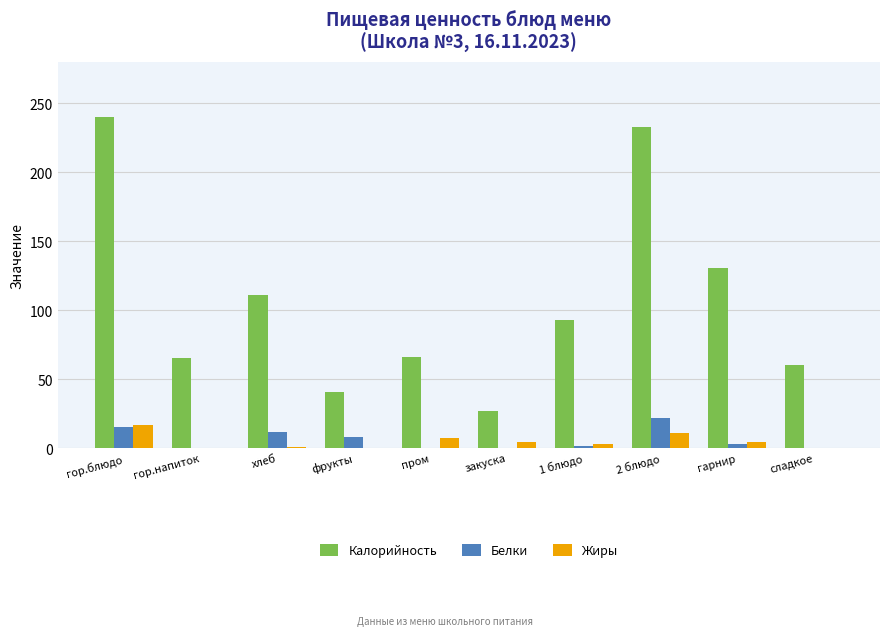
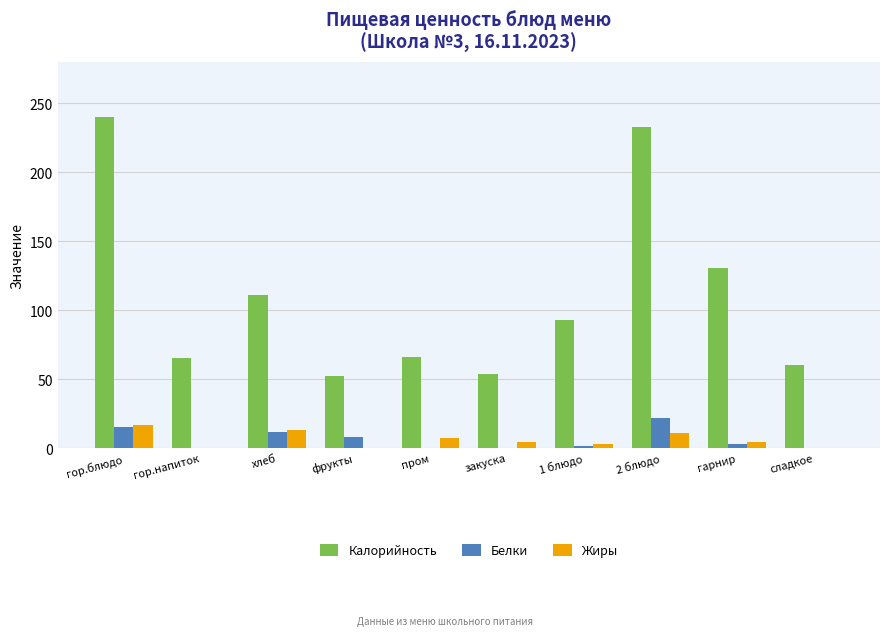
  {
    "Калорийность": {
      "гор.блюдо": 240,
      "гор.напиток": 65,
      "хлеб": 111,
-     "фрукты": 41,
+     "фрукты": 52,
      "пром": 66,
-     "закуска": 27,
+     "закуска": 54,
      "1 блюдо": 93,
      "2 блюдо": 233,
      "гарнир": 131,
      "сладкое": 60
    },
    "Белки": {
      "гор.блюдо": 16,
      "хлеб": 12,
      "фрукты": 8,
      "закуска": 0,
      "2 блюдо": 22,
      "гарнир": 3
    },
    "Жиры": {
      "гор.блюдо": 17,
      "гор.напиток": 0,
-     "хлеб": 1,
+     "хлеб": 13,
      "фрукты": 0,
      "пром": 7,
      "закуска": 4,
      "1 блюдо": 3,
      "2 блюдо": 11,
      "гарнир": 4,
      "сладкое": 0
    }
  }
